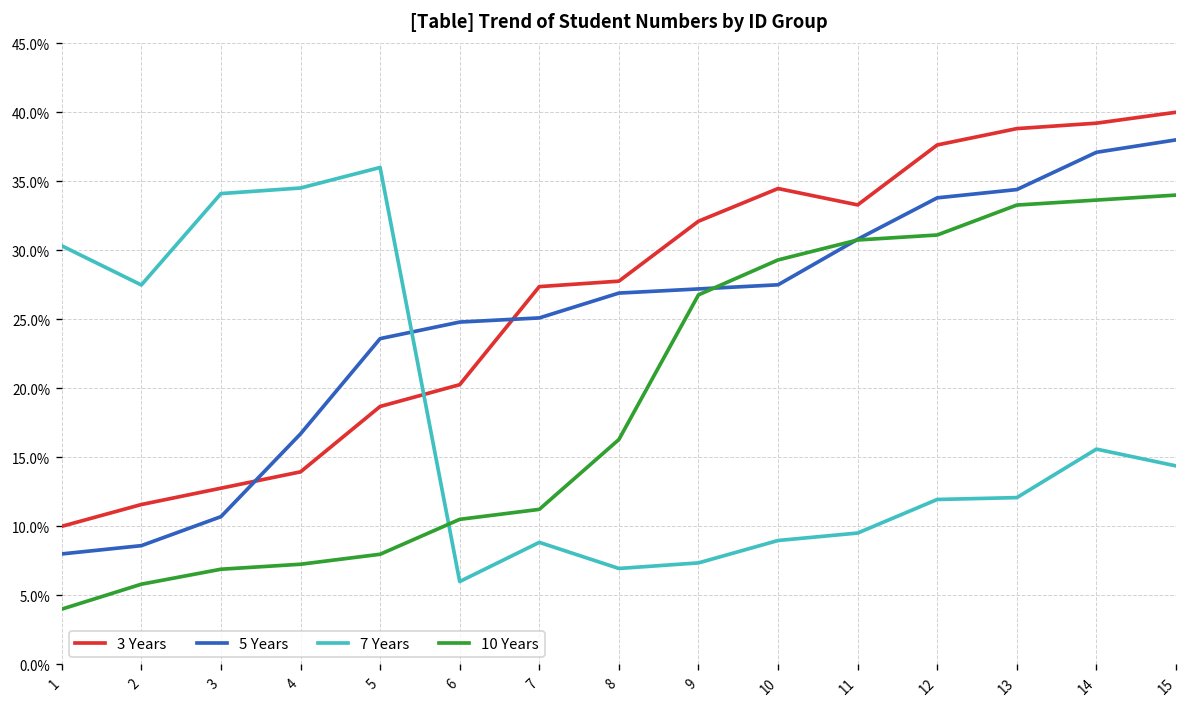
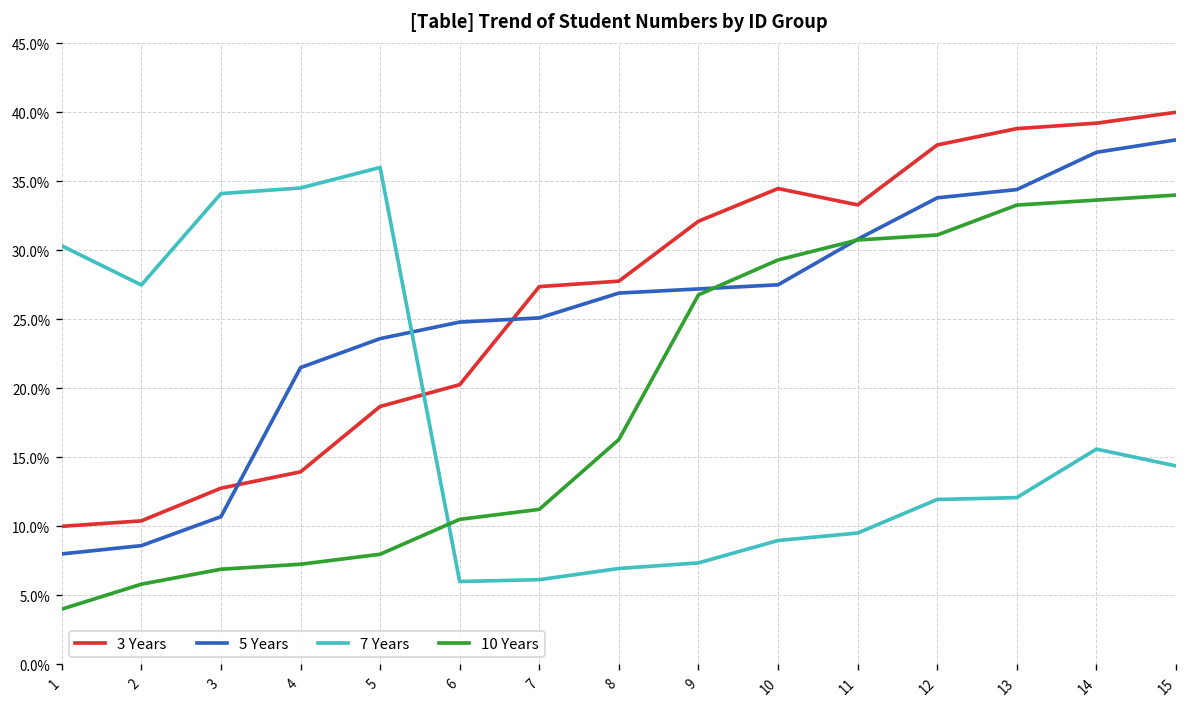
  {
    "3 Years": {
      "1": "10.0%",
-     "2": "11.6%",
+     "2": "10.4%",
      "3": "12.8%",
      "4": "13.9%",
      "5": "18.7%",
      "6": "20.3%",
      "7": "27.4%",
      "8": "27.8%",
      "9": "32.1%",
      "10": "34.5%",
      "11": "33.3%",
      "12": "37.6%",
      "13": "38.8%",
      "14": "39.2%",
      "15": "40.0%"
    },
    "5 Years": {
      "1": "8.0%",
      "2": "8.6%",
      "3": "10.7%",
-     "4": "16.7%",
+     "4": "21.5%",
      "5": "23.6%",
      "6": "24.8%",
      "7": "25.1%",
      "8": "26.9%",
      "9": "27.2%",
      "10": "27.5%",
      "12": "33.8%",
      "13": "34.4%",
      "14": "37.1%",
      "15": "38.0%"
    },
    "7 Years": {
      "1": "30.3%",
      "2": "27.5%",
      "3": "34.1%",
      "4": "34.5%",
      "5": "36.0%",
      "6": "6.0%",
-     "7": "8.8%",
+     "7": "6.1%",
      "8": "6.9%",
      "9": "7.4%",
      "10": "9.0%",
      "11": "9.5%",
      "12": "11.9%",
      "13": "12.1%",
      "14": "15.6%",
      "15": "14.4%"
    },
    "10 Years": {
      "1": "4.0%",
      "2": "5.8%",
      "3": "6.9%",
      "4": "7.3%",
      "5": "8.0%",
      "6": "10.5%",
      "7": "11.2%",
      "8": "16.3%",
      "9": "26.8%",
      "10": "29.3%",
      "12": "31.1%",
      "13": "33.3%",
      "14": "33.6%",
      "15": "34.0%"
    }
  }
